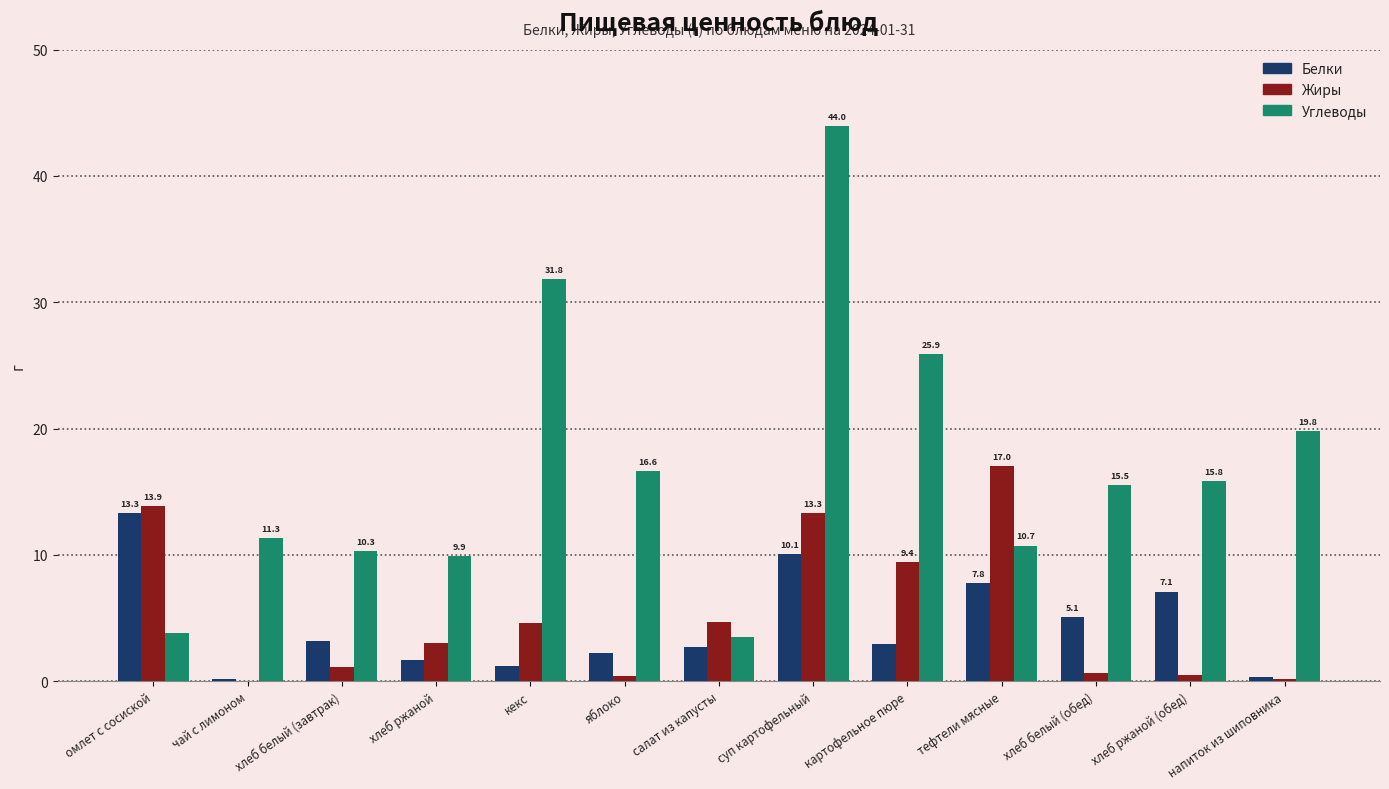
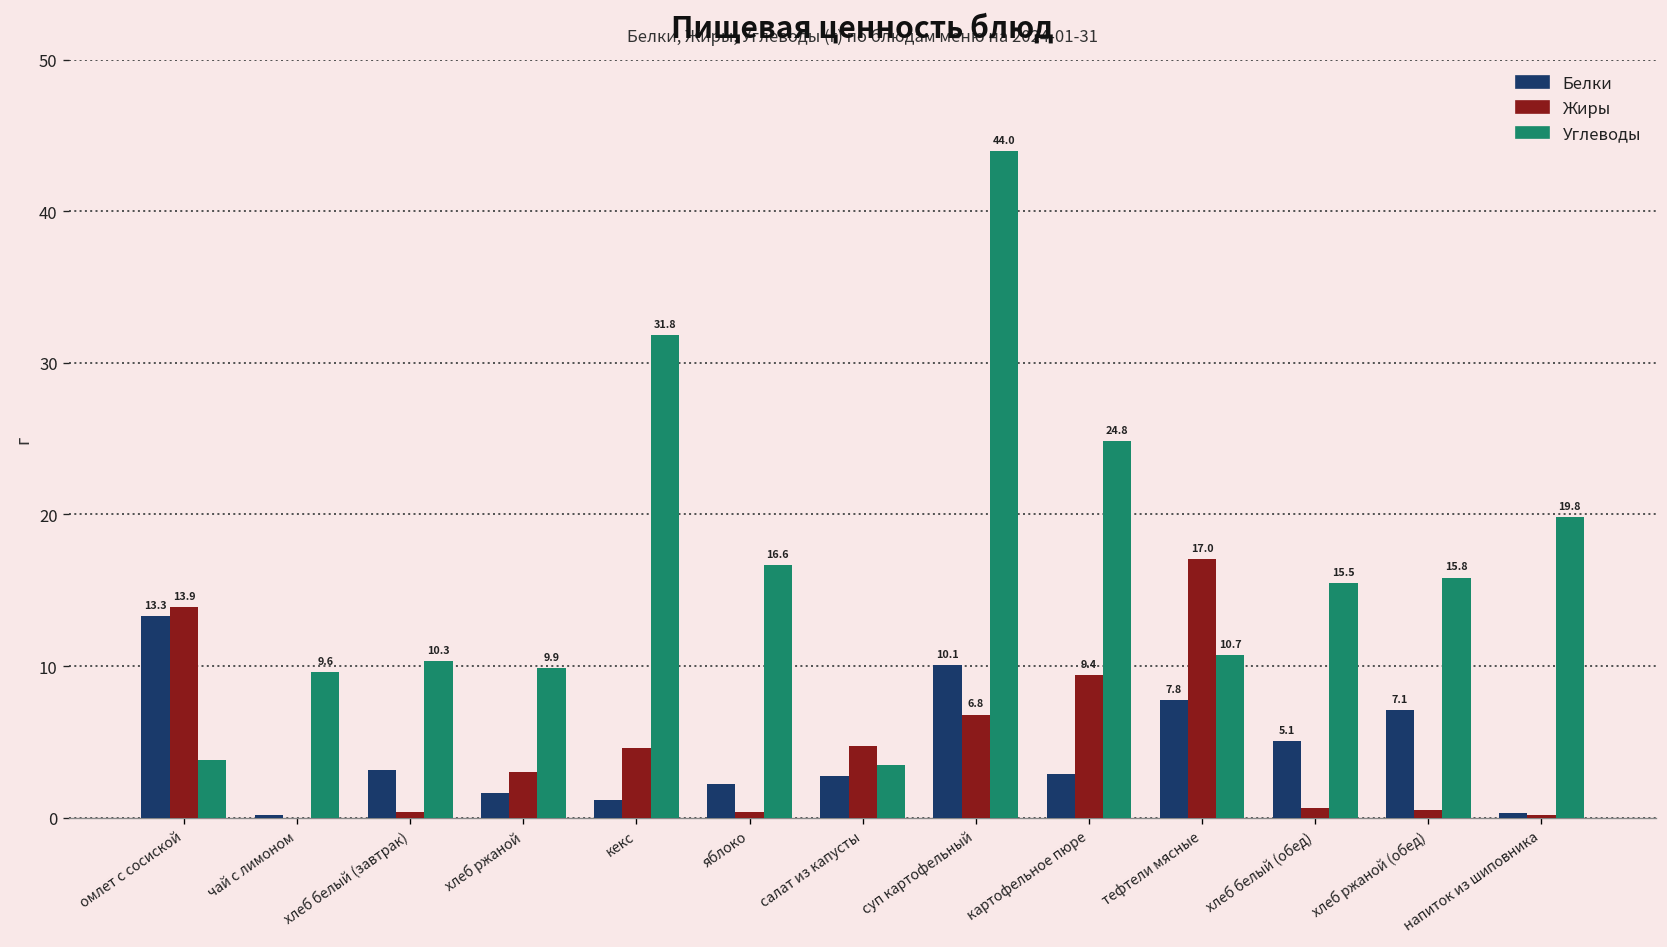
  {
    "Белки": {
      "омлет с сосиской": 13.3,
      "суп картофельный": 10.1,
      "тефтели мясные": 7.8,
      "хлеб белый (обед)": 5.1,
      "хлеб ржаной (обед)": 7.1
    },
    "Жиры": {
      "омлет с сосиской": 13.9,
-     "хлеб белый (завтрак)": 1.1,
-     "суп картофельный": 13.3,
+     "хлеб белый (завтрак)": 0.4,
+     "суп картофельный": 6.8,
      "картофельное пюре": 9.4,
      "тефтели мясные": 17.0
    },
    "Углеводы": {
-     "чай с лимоном": 11.3,
+     "чай с лимоном": 9.6,
      "хлеб белый (завтрак)": 10.3,
      "хлеб ржаной": 9.9,
      "кекс": 31.8,
      "яблоко": 16.6,
      "суп картофельный": 44.0,
-     "картофельное пюре": 25.9,
+     "картофельное пюре": 24.8,
      "тефтели мясные": 10.7,
      "хлеб белый (обед)": 15.5,
      "хлеб ржаной (обед)": 15.8,
      "напиток из шиповника": 19.8
    }
  }
